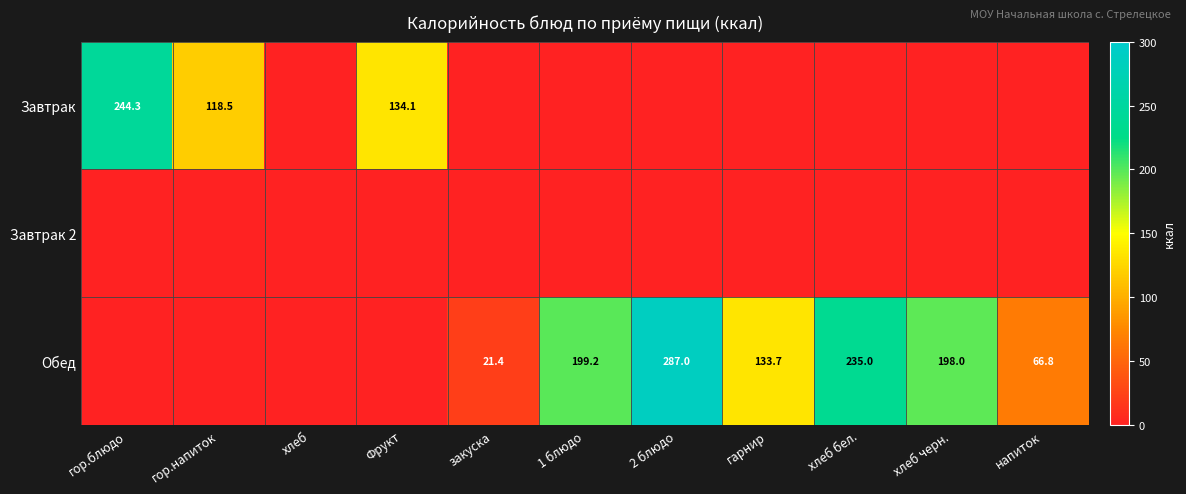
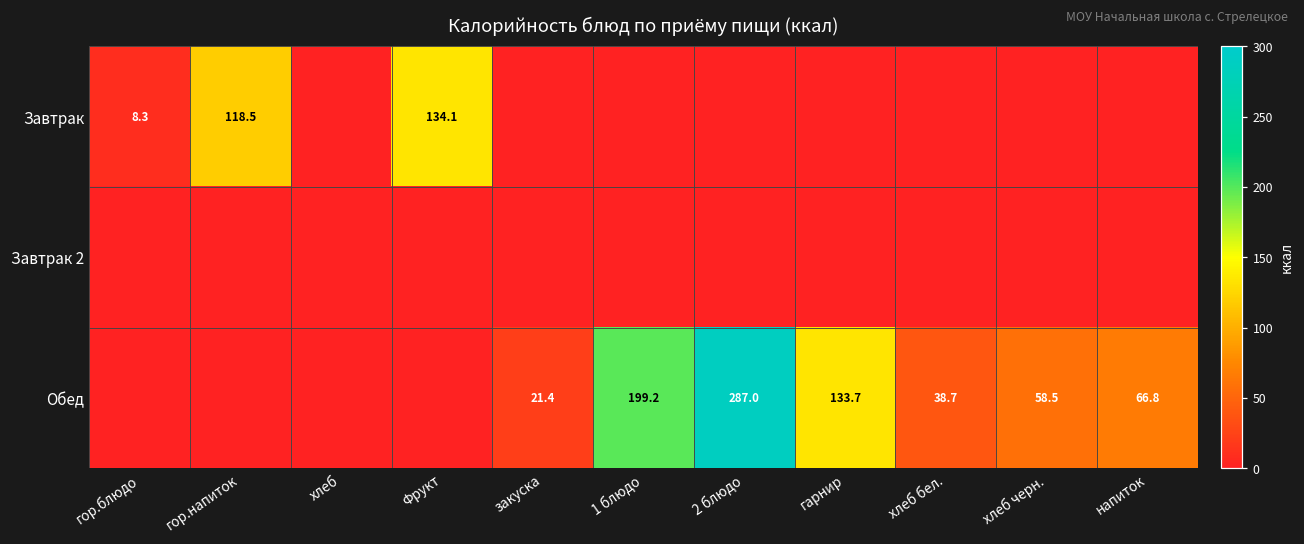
  {
    "Завтрак": {
-     "гор.блюдо": 244.3,
+     "гор.блюдо": 8.3,
      "гор.напиток": 118.5,
      "Фрукт": 134.1
    },
    "Обед": {
      "закуска": 21.4,
      "1 блюдо": 199.2,
      "2 блюдо": 287.0,
      "гарнир": 133.7,
-     "хлеб бел.": 235.0,
-     "хлеб черн.": 198.0,
+     "хлеб бел.": 38.7,
+     "хлеб черн.": 58.5,
      "напиток": 66.8
    }
  }
